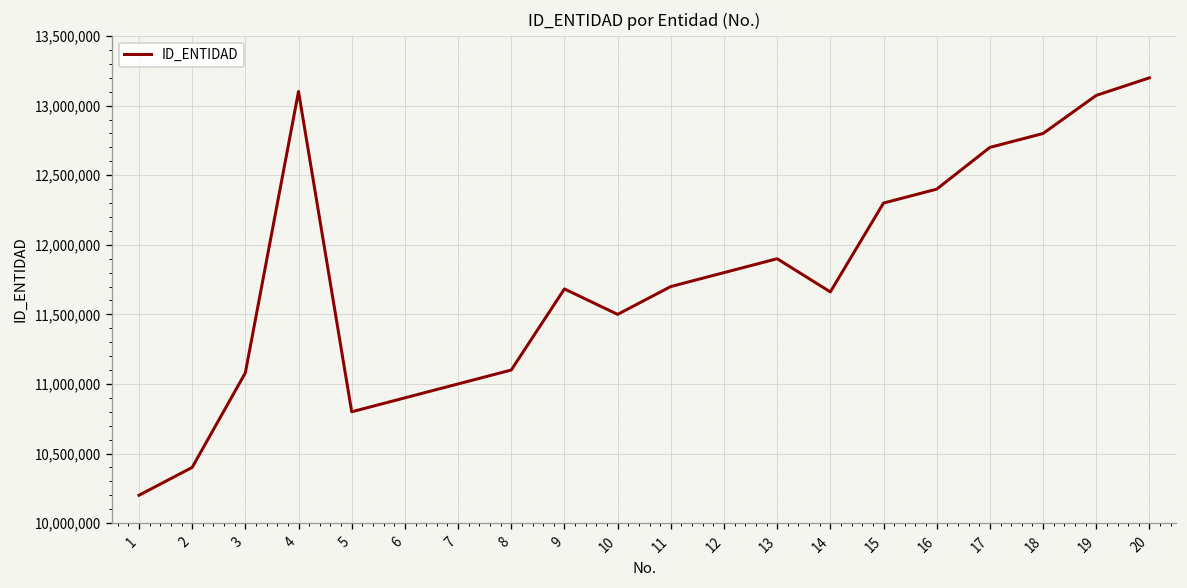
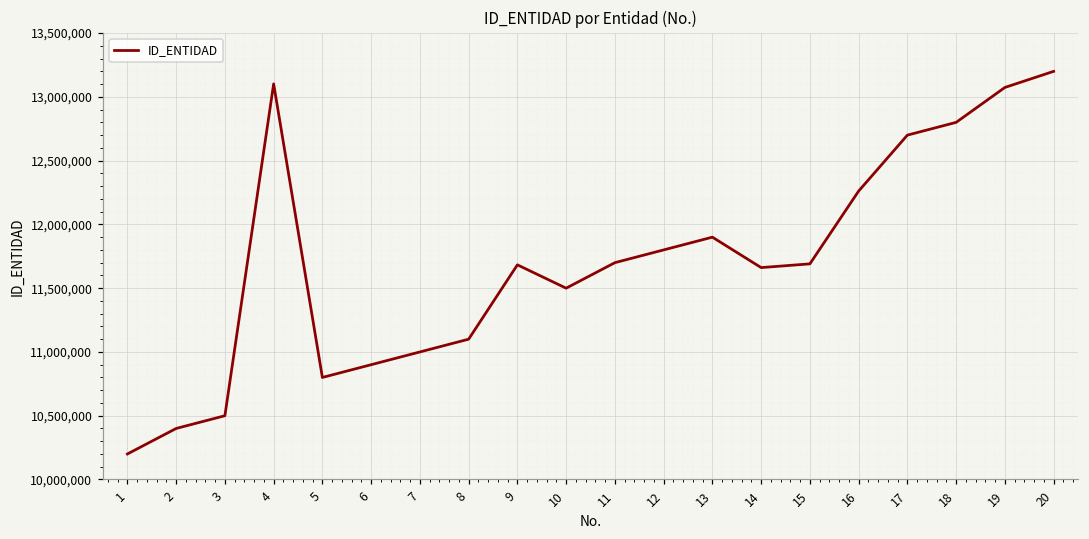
  {
    "1": "10,200,000",
    "2": "10,400,000",
-   "3": "11,080,000",
+   "3": "10,500,000",
    "4": "13,100,000",
    "5": "10,800,000",
    "6": "10,900,000",
    "7": "11,000,000",
    "8": "11,100,000",
    "9": "11,680,000",
    "10": "11,500,000",
    "11": "11,700,000",
    "12": "11,800,000",
    "13": "11,900,000",
    "14": "11,660,000",
-   "15": "12,300,000",
-   "16": "12,400,000",
+   "15": "11,690,000",
+   "16": "12,260,000",
    "17": "12,700,000",
    "18": "12,800,000",
    "19": "13,070,000",
    "20": "13,200,000"
  }
